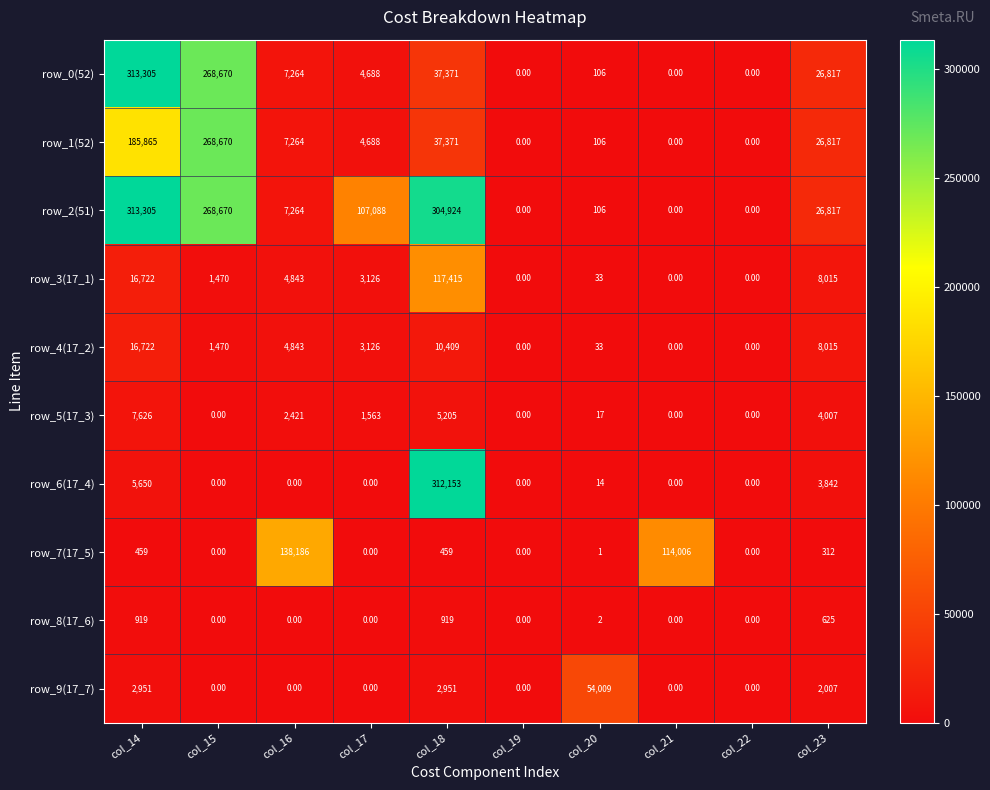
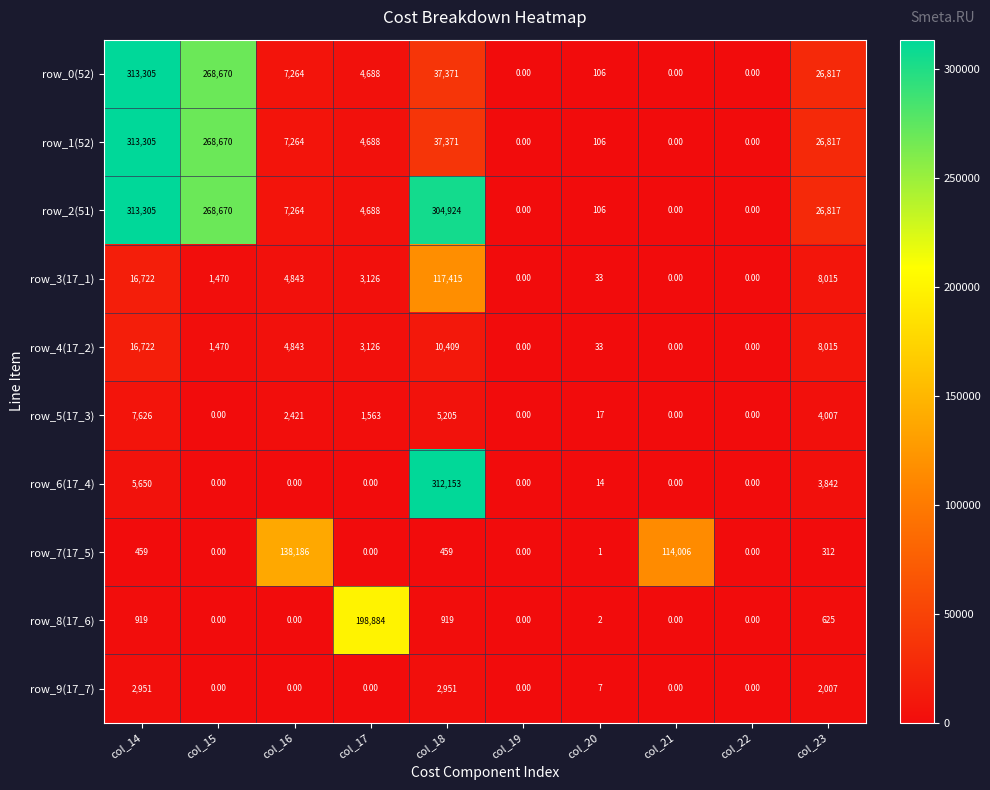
  {
    "row_0(52)": {
      "col_14": "313,305",
      "col_15": "268,670",
      "col_16": "7,264",
      "col_17": "4,688",
      "col_18": "37,371",
      "col_19": "0.00",
      "col_20": "106",
      "col_21": "0.00",
      "col_22": "0.00",
      "col_23": "26,817"
    },
    "row_1(52)": {
-     "col_14": "185,865",
+     "col_14": "313,305",
      "col_15": "268,670",
      "col_16": "7,264",
      "col_17": "4,688",
      "col_18": "37,371",
      "col_19": "0.00",
      "col_20": "106",
      "col_21": "0.00",
      "col_22": "0.00",
      "col_23": "26,817"
    },
    "row_2(51)": {
      "col_14": "313,305",
      "col_15": "268,670",
      "col_16": "7,264",
-     "col_17": "107,088",
+     "col_17": "4,688",
      "col_18": "304,924",
      "col_19": "0.00",
      "col_20": "106",
      "col_21": "0.00",
      "col_22": "0.00",
      "col_23": "26,817"
    },
    "row_3(17_1)": {
      "col_14": "16,722",
      "col_15": "1,470",
      "col_16": "4,843",
      "col_17": "3,126",
      "col_18": "117,415",
      "col_19": "0.00",
      "col_20": "33",
      "col_21": "0.00",
      "col_22": "0.00",
      "col_23": "8,015"
    },
    "row_4(17_2)": {
      "col_14": "16,722",
      "col_15": "1,470",
      "col_16": "4,843",
      "col_17": "3,126",
      "col_18": "10,409",
      "col_19": "0.00",
      "col_20": "33",
      "col_21": "0.00",
      "col_22": "0.00",
      "col_23": "8,015"
    },
    "row_5(17_3)": {
      "col_14": "7,626",
      "col_15": "0.00",
      "col_16": "2,421",
      "col_17": "1,563",
      "col_18": "5,205",
      "col_19": "0.00",
      "col_20": "17",
      "col_21": "0.00",
      "col_22": "0.00",
      "col_23": "4,007"
    },
    "row_6(17_4)": {
      "col_14": "5,650",
      "col_15": "0.00",
      "col_16": "0.00",
      "col_17": "0.00",
      "col_18": "312,153",
      "col_19": "0.00",
      "col_20": "14",
      "col_21": "0.00",
      "col_22": "0.00",
      "col_23": "3,842"
    },
    "row_7(17_5)": {
      "col_14": "459",
      "col_15": "0.00",
      "col_16": "138,186",
      "col_17": "0.00",
      "col_18": "459",
      "col_19": "0.00",
      "col_20": "1",
      "col_21": "114,006",
      "col_22": "0.00",
      "col_23": "312"
    },
    "row_8(17_6)": {
      "col_14": "919",
      "col_15": "0.00",
      "col_16": "0.00",
-     "col_17": "0.00",
+     "col_17": "198,884",
      "col_18": "919",
      "col_19": "0.00",
      "col_20": "2",
      "col_21": "0.00",
      "col_22": "0.00",
      "col_23": "625"
    },
    "row_9(17_7)": {
      "col_14": "2,951",
      "col_15": "0.00",
      "col_16": "0.00",
      "col_17": "0.00",
      "col_18": "2,951",
      "col_19": "0.00",
-     "col_20": "54,009",
+     "col_20": "7",
      "col_21": "0.00",
      "col_22": "0.00",
      "col_23": "2,007"
    }
  }
